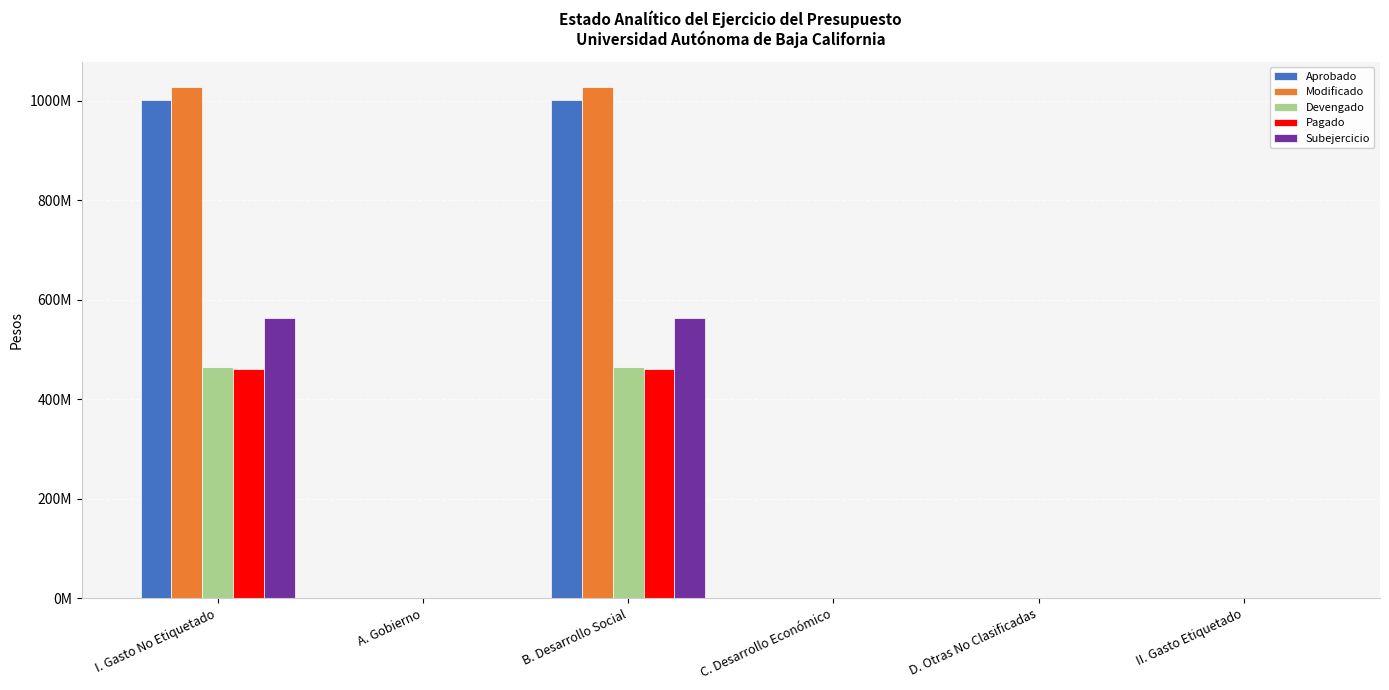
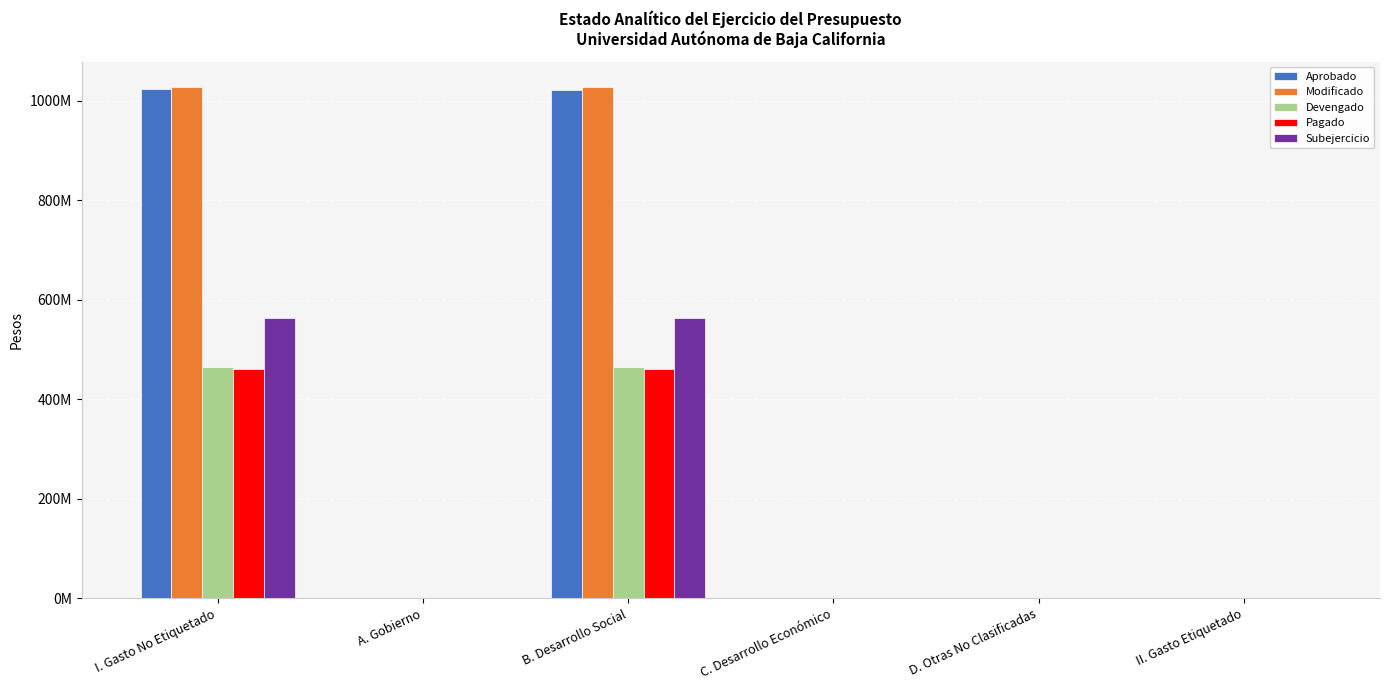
  {
    "Aprobado": {
-     "I. Gasto No Etiquetado": 1000000000,
+     "I. Gasto No Etiquetado": 1020000000,
      "A. Gobierno": 0,
-     "B. Desarrollo Social": 1000000000,
+     "B. Desarrollo Social": 1020000000,
      "C. Desarrollo Económico": 0,
      "D. Otras No Clasificadas": 0,
      "II. Gasto Etiquetado": 0
    },
    "Modificado": {
      "I. Gasto No Etiquetado": 1030000000,
      "A. Gobierno": 0,
      "B. Desarrollo Social": 1030000000,
      "C. Desarrollo Económico": 0,
      "D. Otras No Clasificadas": 0,
      "II. Gasto Etiquetado": 0
    },
    "Devengado": {
      "I. Gasto No Etiquetado": 460000000,
      "A. Gobierno": 0,
      "B. Desarrollo Social": 460000000,
      "C. Desarrollo Económico": 0,
      "D. Otras No Clasificadas": 0,
      "II. Gasto Etiquetado": 0
    },
    "Pagado": {
      "I. Gasto No Etiquetado": 460000000,
      "A. Gobierno": 0,
      "B. Desarrollo Social": 460000000,
      "C. Desarrollo Económico": 0,
      "D. Otras No Clasificadas": 0,
      "II. Gasto Etiquetado": 0
    },
    "Subejercicio": {
      "I. Gasto No Etiquetado": 560000000,
      "A. Gobierno": 0,
      "B. Desarrollo Social": 560000000,
      "C. Desarrollo Económico": 0,
      "D. Otras No Clasificadas": 0,
      "II. Gasto Etiquetado": 0
    }
  }
